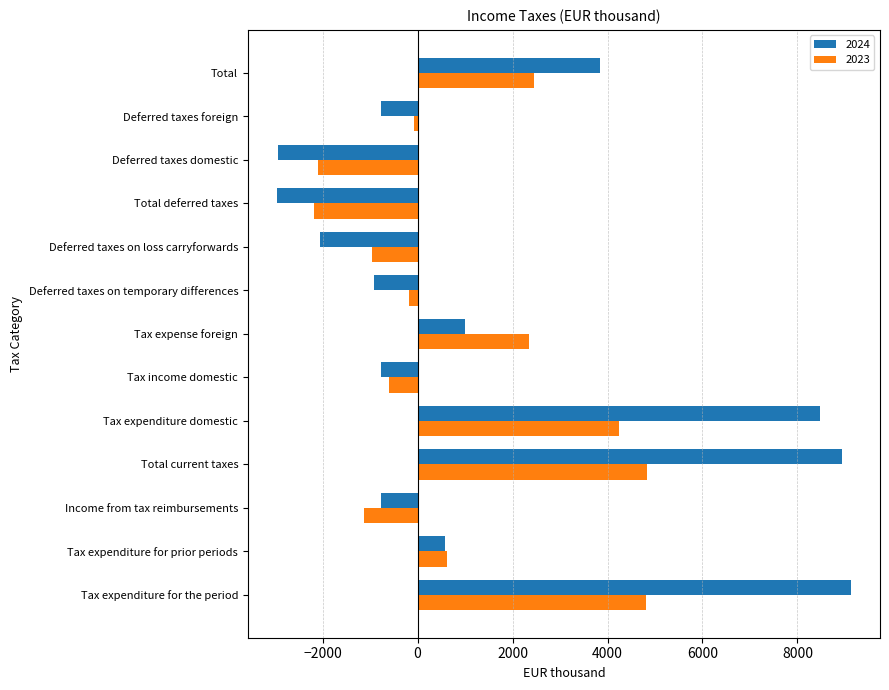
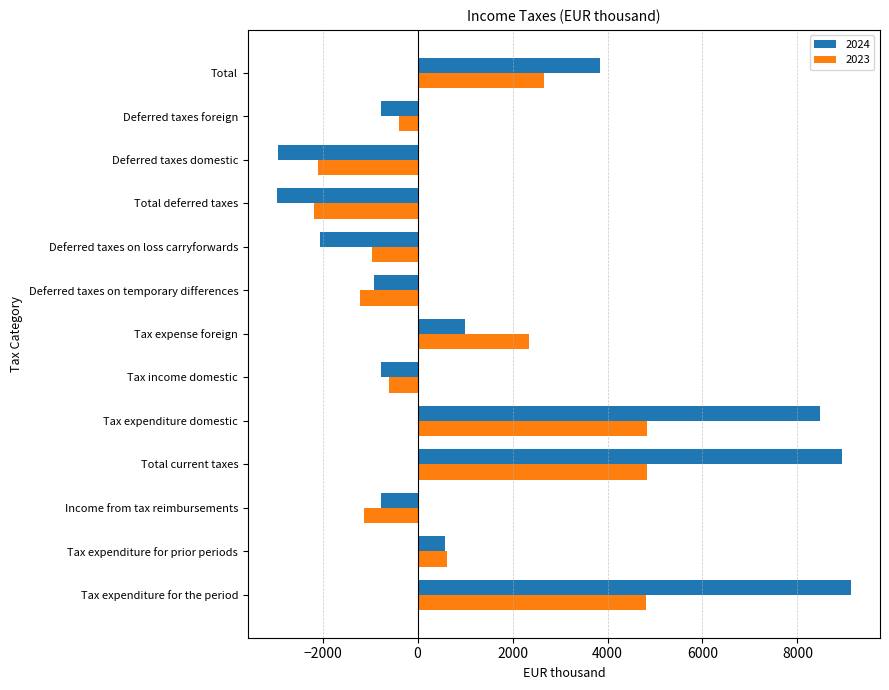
  {
    "2024": {
      "Total": 3800,
      "Deferred taxes foreign": -800,
      "Deferred taxes domestic": -2900,
      "Total deferred taxes": -3000,
      "Deferred taxes on loss carryforwards": -2100,
      "Deferred taxes on temporary differences": -900,
      "Tax expense foreign": 1000,
      "Tax income domestic": -800,
      "Tax expenditure domestic": 8500,
      "Total current taxes": 8900,
      "Income from tax reimbursements": -800,
      "Tax expenditure for prior periods": 600,
      "Tax expenditure for the period": 9100
    },
    "2023": {
-     "Total": 2500,
-     "Deferred taxes foreign": -100,
+     "Total": 2700,
+     "Deferred taxes foreign": -400,
      "Deferred taxes domestic": -2100,
      "Total deferred taxes": -2200,
      "Deferred taxes on loss carryforwards": -1000,
-     "Deferred taxes on temporary differences": -200,
+     "Deferred taxes on temporary differences": -1200,
      "Tax expense foreign": 2300,
      "Tax income domestic": -600,
-     "Tax expenditure domestic": 4200,
+     "Tax expenditure domestic": 4800,
      "Total current taxes": 4800,
      "Income from tax reimbursements": -1100,
      "Tax expenditure for prior periods": 600,
      "Tax expenditure for the period": 4800
    }
  }
